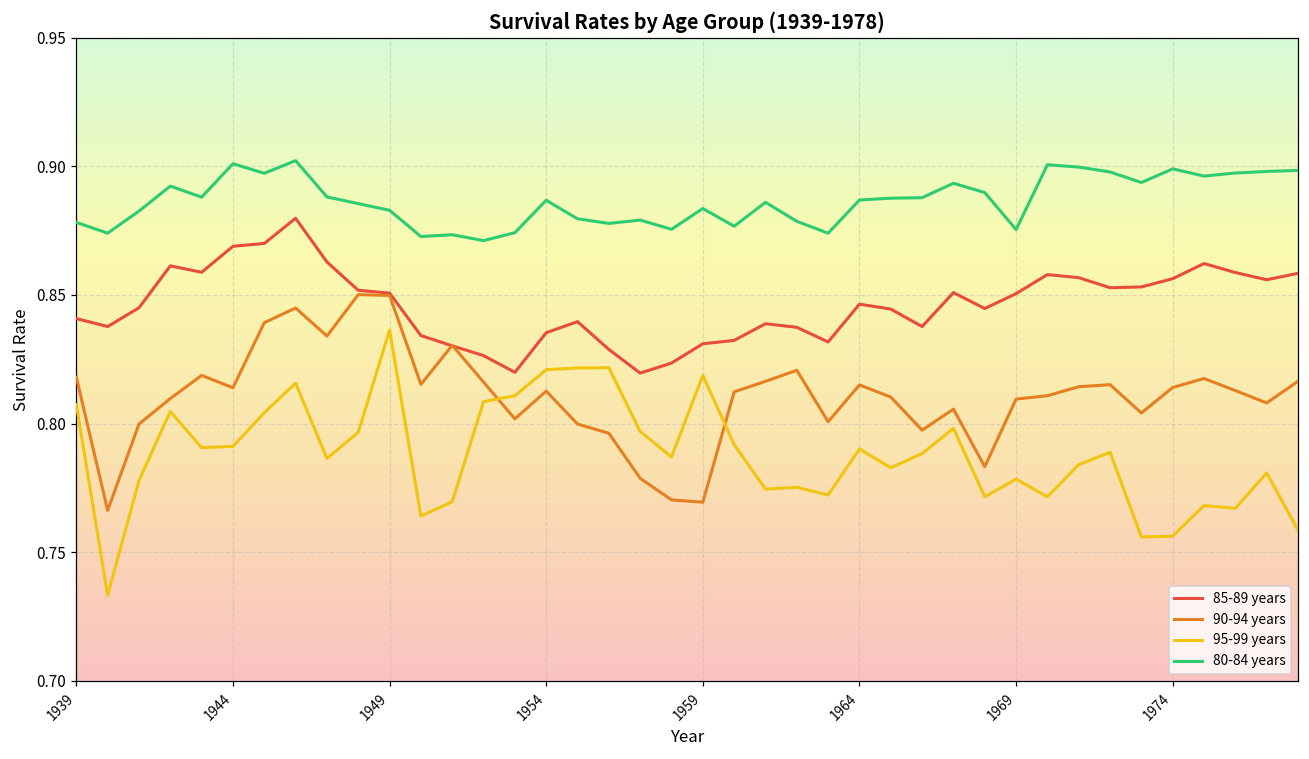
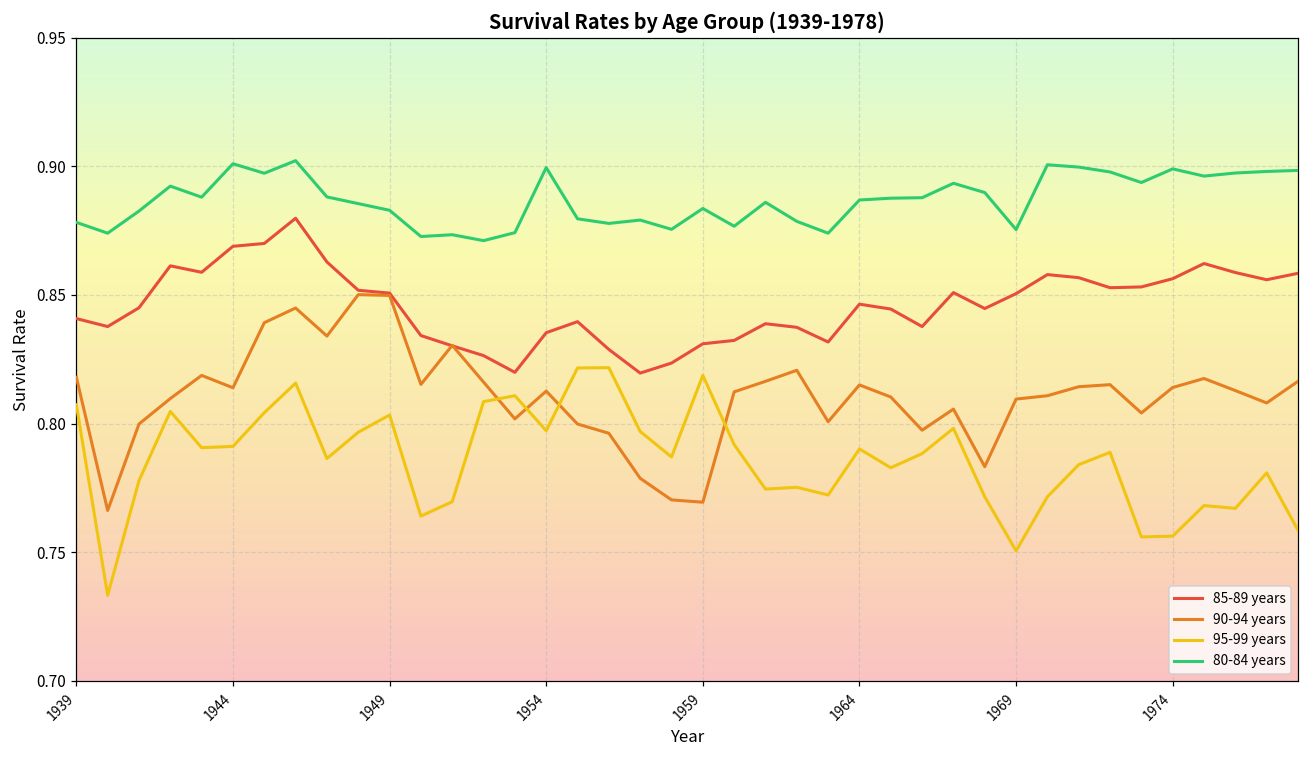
  {
    "95-99 years": {
      "1939": 0.807,
      "1944": 0.791,
-     "1949": 0.836,
-     "1954": 0.821,
+     "1949": 0.803,
+     "1954": 0.797,
      "1959": 0.819,
      "1964": 0.790,
-     "1969": 0.778,
+     "1969": 0.751,
      "1974": 0.756
    },
    "80-84 years": {
      "1939": 0.878,
      "1944": 0.901,
      "1949": 0.883,
-     "1954": 0.887,
+     "1954": 0.900,
      "1959": 0.884,
      "1964": 0.887,
      "1969": 0.875,
      "1974": 0.899
    }
  }
